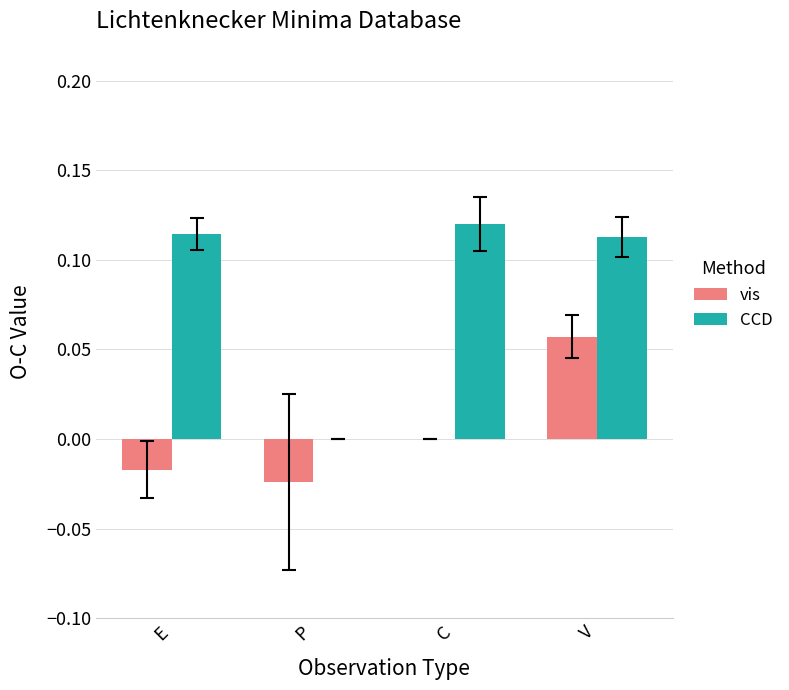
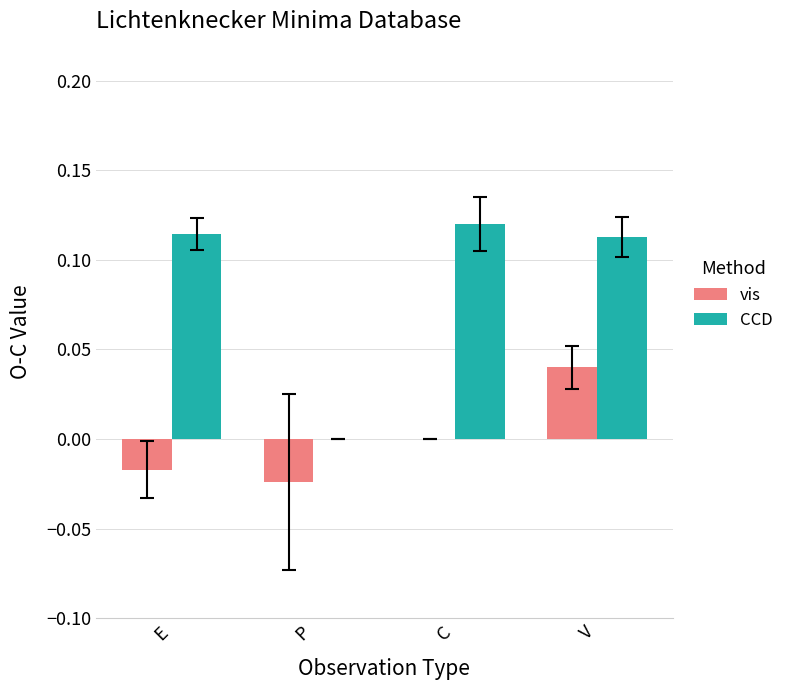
  {
    "vis": {
      "E": -0.017,
      "P": -0.024,
      "C": 0.000,
-     "V": 0.057
+     "V": 0.040
    }
  }
